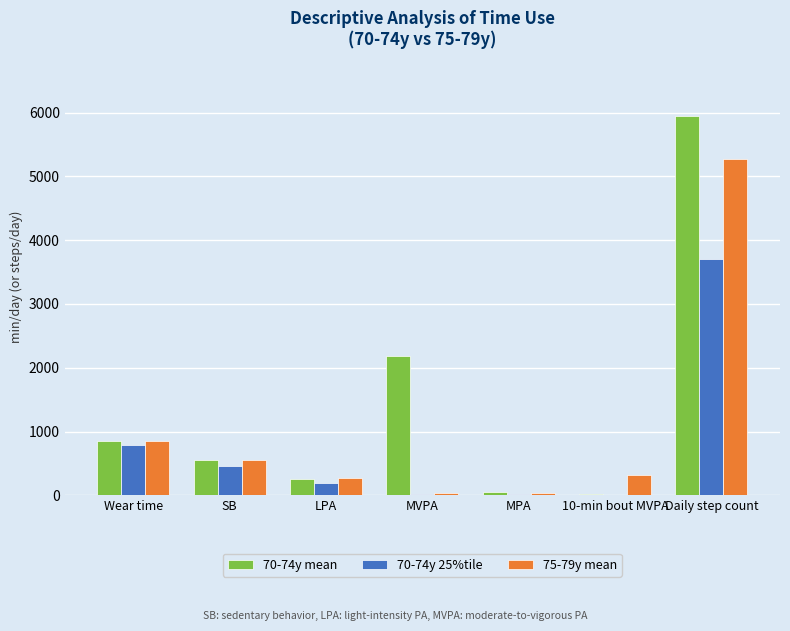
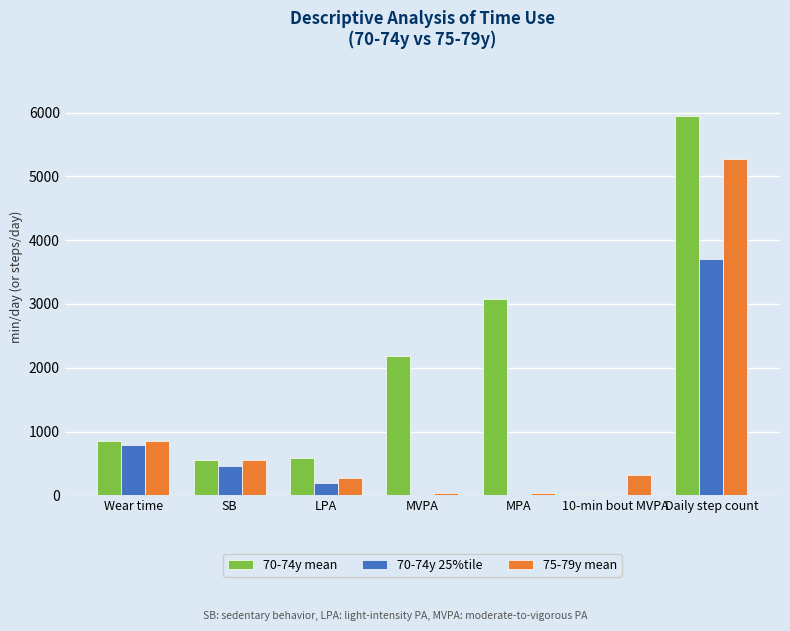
  {
    "70-74y mean": {
      "Wear time": 900,
      "SB": 500,
-     "LPA": 300,
+     "LPA": 600,
      "MVPA": 2200,
-     "MPA": 0,
+     "MPA": 3100,
      "Daily step count": 5900
    },
    "70-74y 25%tile": {
      "Wear time": 800,
      "SB": 500,
      "LPA": 200,
      "Daily step count": 3700
    },
    "75-79y mean": {
      "Wear time": 900,
      "SB": 500,
      "LPA": 300,
      "MVPA": 0,
      "MPA": 0,
      "10-min bout MVPA": 300,
      "Daily step count": 5300
    }
  }
